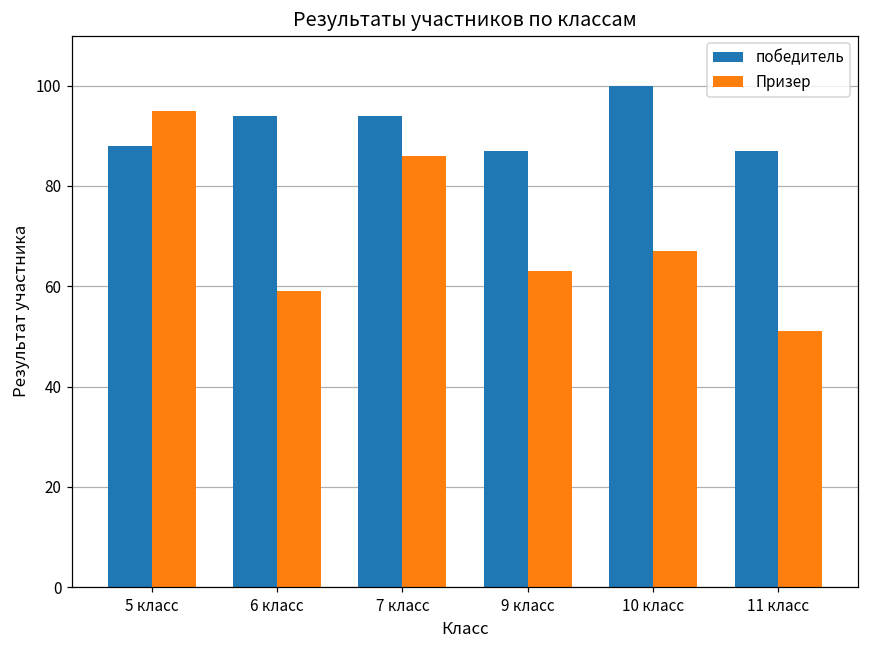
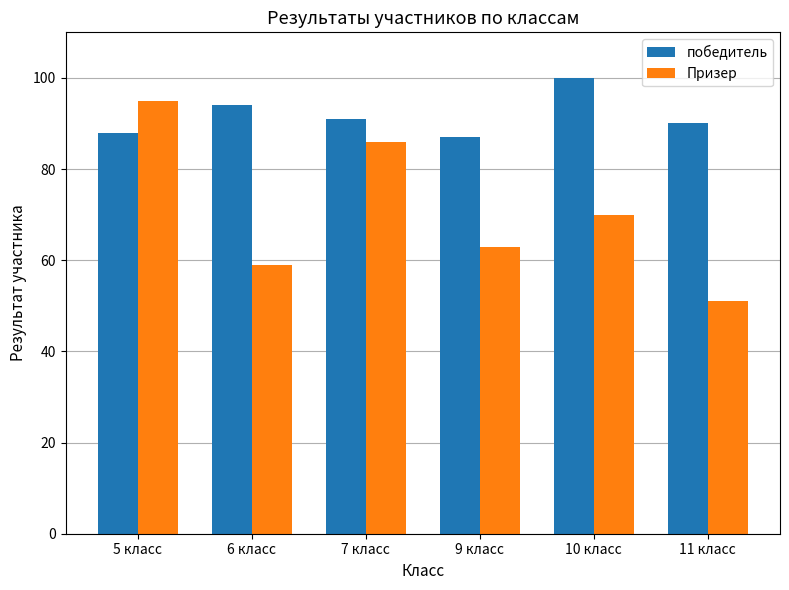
  {
    "победитель": {
      "5 класс": 88,
      "6 класс": 94,
-     "7 класс": 94,
+     "7 класс": 91,
      "9 класс": 87,
      "10 класс": 100,
-     "11 класс": 87
+     "11 класс": 90
    },
    "Призер": {
      "5 класс": 95,
      "6 класс": 59,
      "7 класс": 86,
      "9 класс": 63,
-     "10 класс": 67,
+     "10 класс": 70,
      "11 класс": 51
    }
  }
